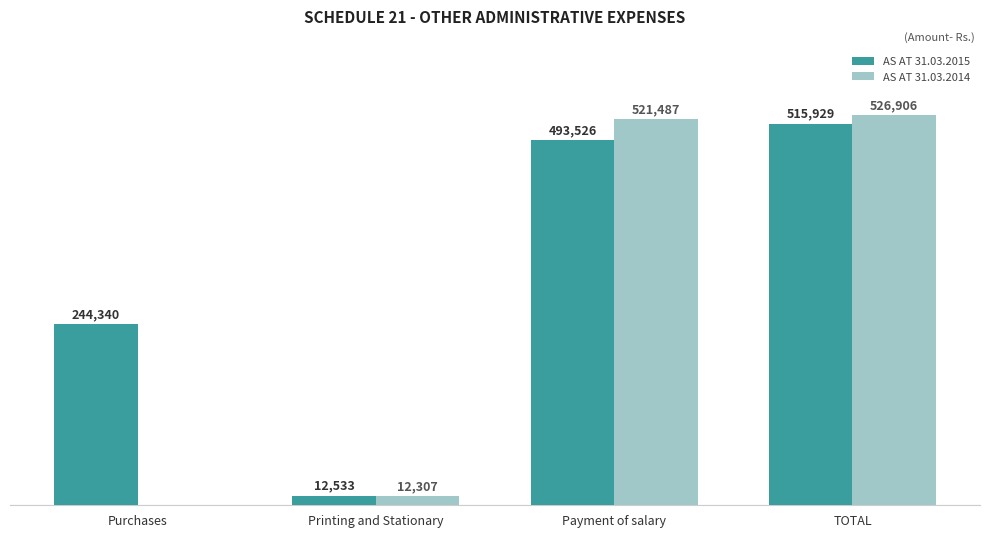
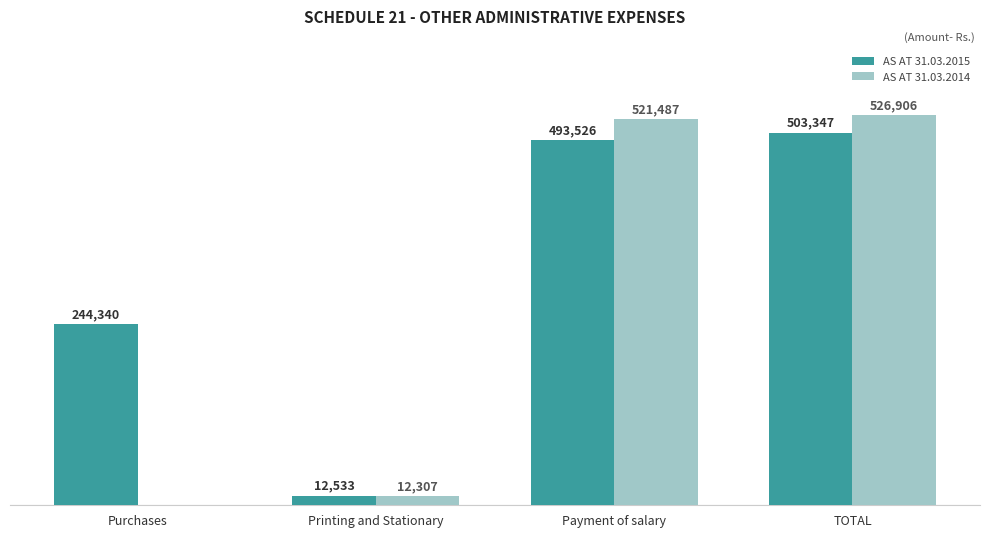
  {
    "AS AT 31.03.2015": {
      "Purchases": "244,340",
      "Printing and Stationary": "12,533",
      "Payment of salary": "493,526",
-     "TOTAL": "515,929"
+     "TOTAL": "503,347"
    },
    "AS AT 31.03.2014": {
      "Printing and Stationary": "12,307",
      "Payment of salary": "521,487",
      "TOTAL": "526,906"
    }
  }
